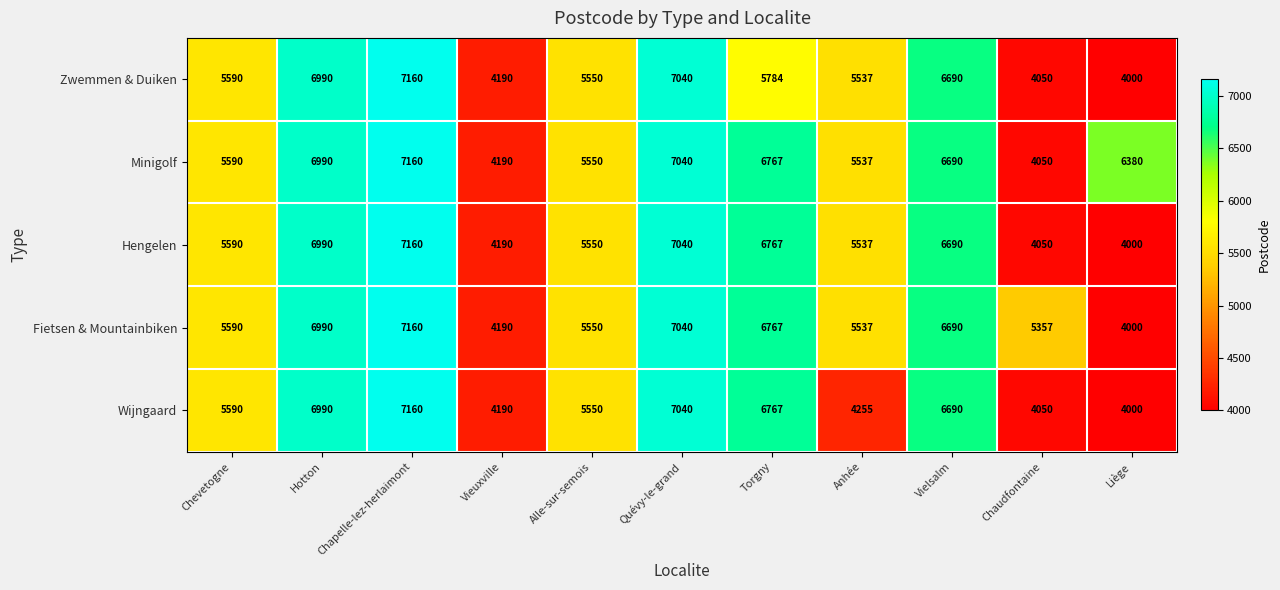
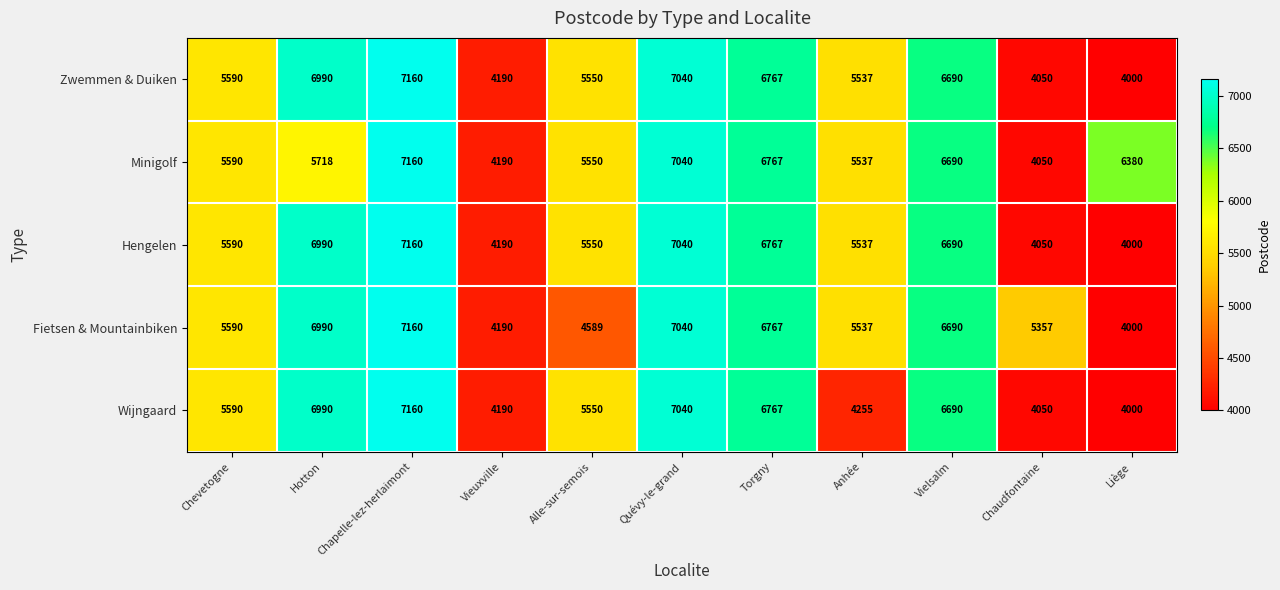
  {
    "Zwemmen & Duiken": {
      "Chevetogne": 5590,
      "Hotton": 6990,
      "Chapelle-lez-herlaimont": 7160,
      "Vieuxville": 4190,
      "Alle-sur-semois": 5550,
      "Quévy-le-grand": 7040,
-     "Torgny": 5784,
+     "Torgny": 6767,
      "Anhée": 5537,
      "Vielsalm": 6690,
      "Chaudfontaine": 4050,
      "Liège": 4000
    },
    "Minigolf": {
      "Chevetogne": 5590,
-     "Hotton": 6990,
+     "Hotton": 5718,
      "Chapelle-lez-herlaimont": 7160,
      "Vieuxville": 4190,
      "Alle-sur-semois": 5550,
      "Quévy-le-grand": 7040,
      "Torgny": 6767,
      "Anhée": 5537,
      "Vielsalm": 6690,
      "Chaudfontaine": 4050,
      "Liège": 6380
    },
    "Hengelen": {
      "Chevetogne": 5590,
      "Hotton": 6990,
      "Chapelle-lez-herlaimont": 7160,
      "Vieuxville": 4190,
      "Alle-sur-semois": 5550,
      "Quévy-le-grand": 7040,
      "Torgny": 6767,
      "Anhée": 5537,
      "Vielsalm": 6690,
      "Chaudfontaine": 4050,
      "Liège": 4000
    },
    "Fietsen & Mountainbiken": {
      "Chevetogne": 5590,
      "Hotton": 6990,
      "Chapelle-lez-herlaimont": 7160,
      "Vieuxville": 4190,
-     "Alle-sur-semois": 5550,
+     "Alle-sur-semois": 4589,
      "Quévy-le-grand": 7040,
      "Torgny": 6767,
      "Anhée": 5537,
      "Vielsalm": 6690,
      "Chaudfontaine": 5357,
      "Liège": 4000
    },
    "Wijngaard": {
      "Chevetogne": 5590,
      "Hotton": 6990,
      "Chapelle-lez-herlaimont": 7160,
      "Vieuxville": 4190,
      "Alle-sur-semois": 5550,
      "Quévy-le-grand": 7040,
      "Torgny": 6767,
      "Anhée": 4255,
      "Vielsalm": 6690,
      "Chaudfontaine": 4050,
      "Liège": 4000
    }
  }
